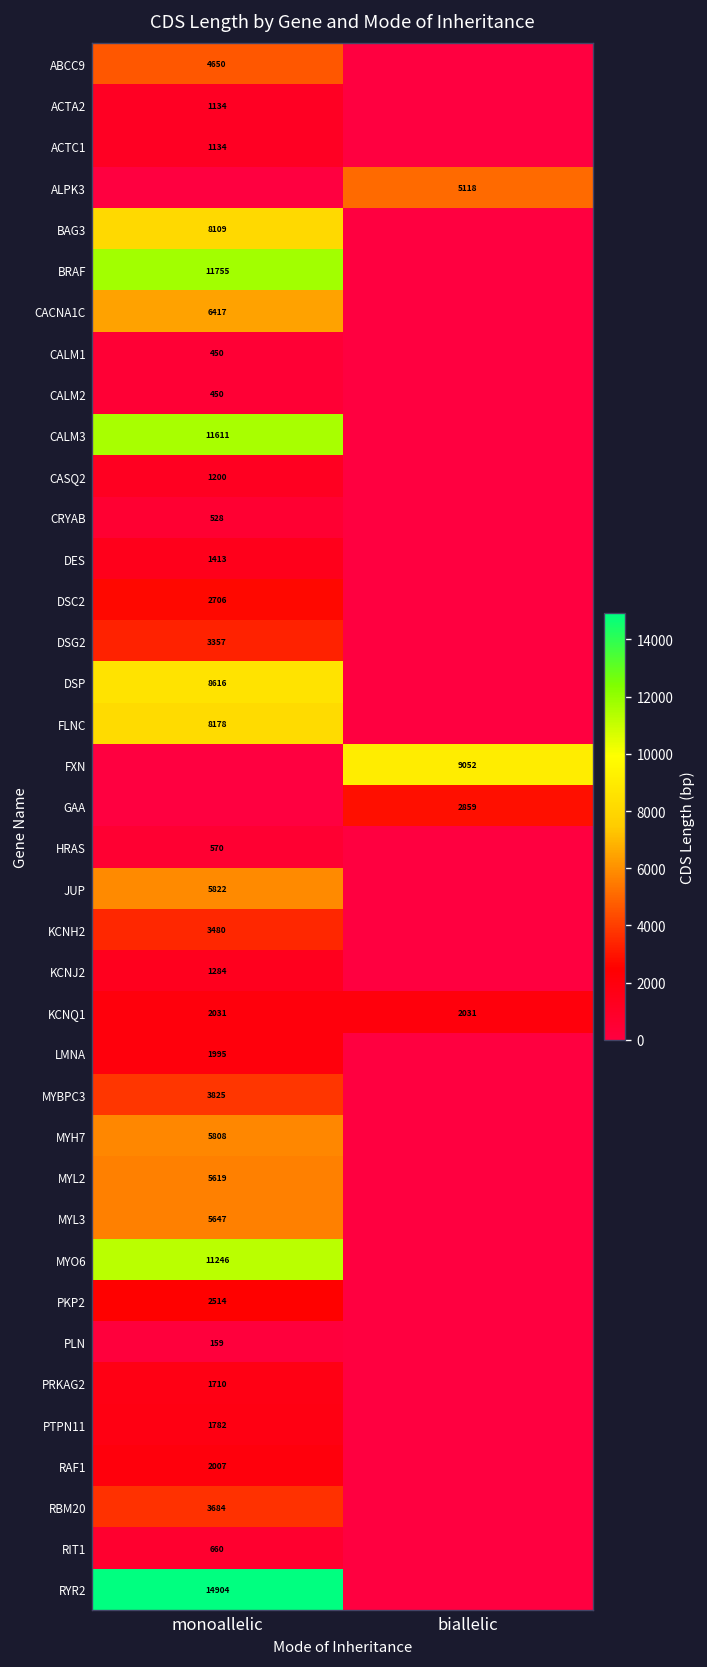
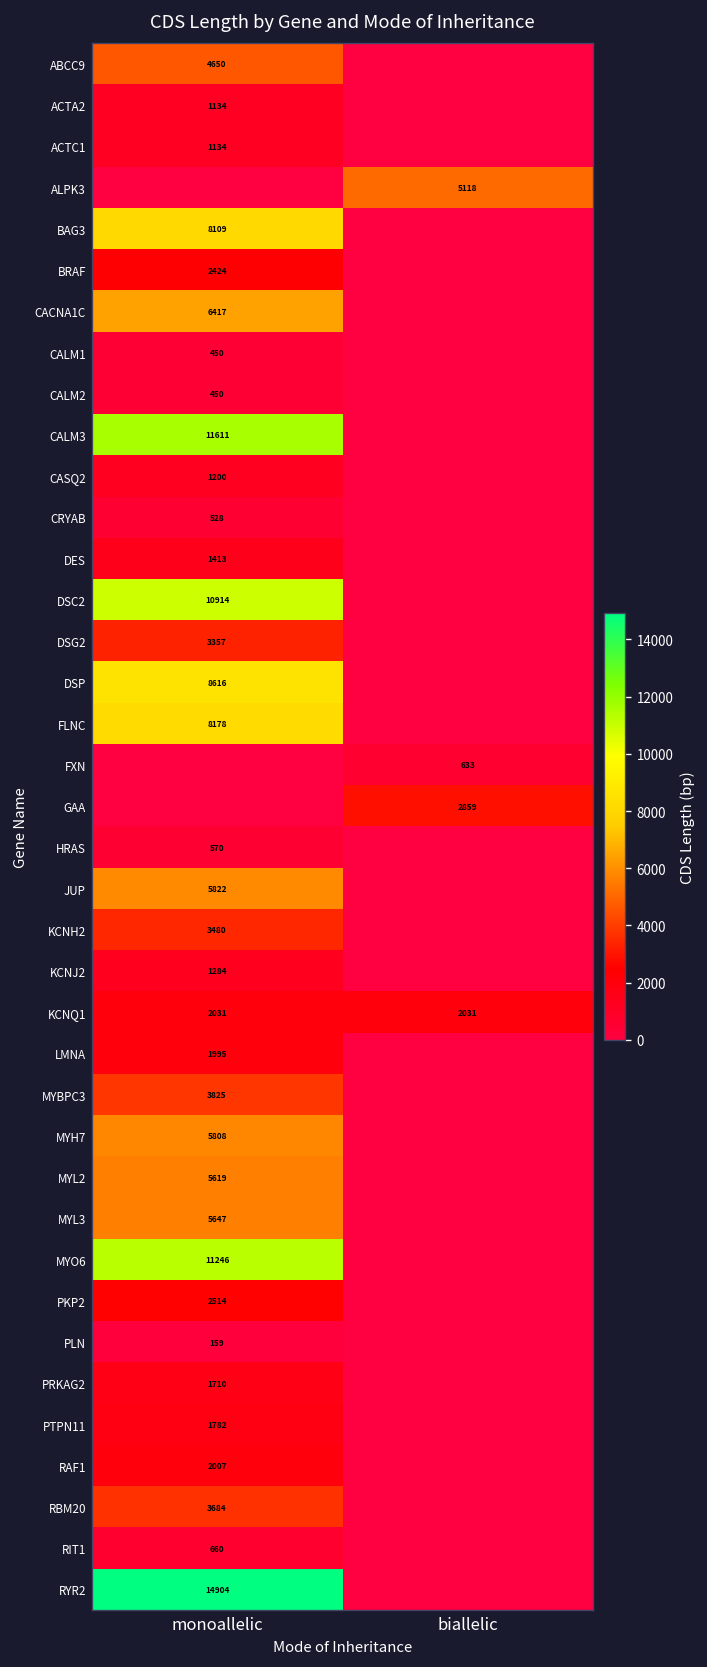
  {
    "ABCC9": {
      "monoallelic": 4650
    },
    "ACTA2": {
      "monoallelic": 1134
    },
    "ACTC1": {
      "monoallelic": 1134
    },
    "ALPK3": {
      "biallelic": 5118
    },
    "BAG3": {
      "monoallelic": 8109
    },
    "BRAF": {
-     "monoallelic": 11755
+     "monoallelic": 2424
    },
    "CACNA1C": {
      "monoallelic": 6417
    },
    "CALM1": {
      "monoallelic": 450
    },
    "CALM2": {
      "monoallelic": 450
    },
    "CALM3": {
      "monoallelic": 11611
    },
    "CASQ2": {
      "monoallelic": 1200
    },
    "CRYAB": {
      "monoallelic": 528
    },
    "DES": {
      "monoallelic": 1413
    },
    "DSC2": {
-     "monoallelic": 2706
+     "monoallelic": 10914
    },
    "DSG2": {
      "monoallelic": 3357
    },
    "DSP": {
      "monoallelic": 8616
    },
    "FLNC": {
      "monoallelic": 8178
    },
    "FXN": {
-     "biallelic": 9052
+     "biallelic": 633
    },
    "GAA": {
      "biallelic": 2859
    },
    "HRAS": {
      "monoallelic": 570
    },
    "JUP": {
      "monoallelic": 5822
    },
    "KCNH2": {
      "monoallelic": 3480
    },
    "KCNJ2": {
      "monoallelic": 1284
    },
    "KCNQ1": {
      "monoallelic": 2031,
      "biallelic": 2031
    },
    "LMNA": {
      "monoallelic": 1995
    },
    "MYBPC3": {
      "monoallelic": 3825
    },
    "MYH7": {
      "monoallelic": 5808
    },
    "MYL2": {
      "monoallelic": 5619
    },
    "MYL3": {
      "monoallelic": 5647
    },
    "MYO6": {
      "monoallelic": 11246
    },
    "PKP2": {
      "monoallelic": 2514
    },
    "PLN": {
      "monoallelic": 159
    },
    "PRKAG2": {
      "monoallelic": 1710
    },
    "PTPN11": {
      "monoallelic": 1782
    },
    "RAF1": {
      "monoallelic": 2007
    },
    "RBM20": {
      "monoallelic": 3684
    },
    "RIT1": {
      "monoallelic": 660
    },
    "RYR2": {
      "monoallelic": 14904
    }
  }
